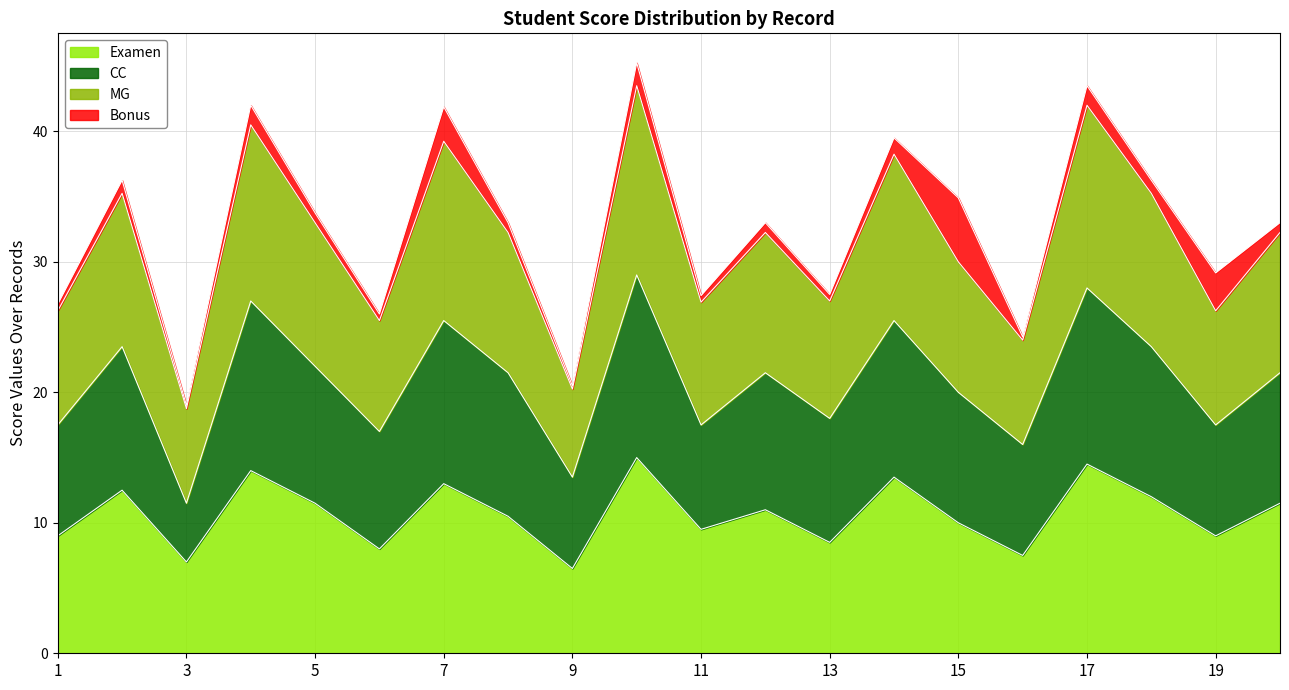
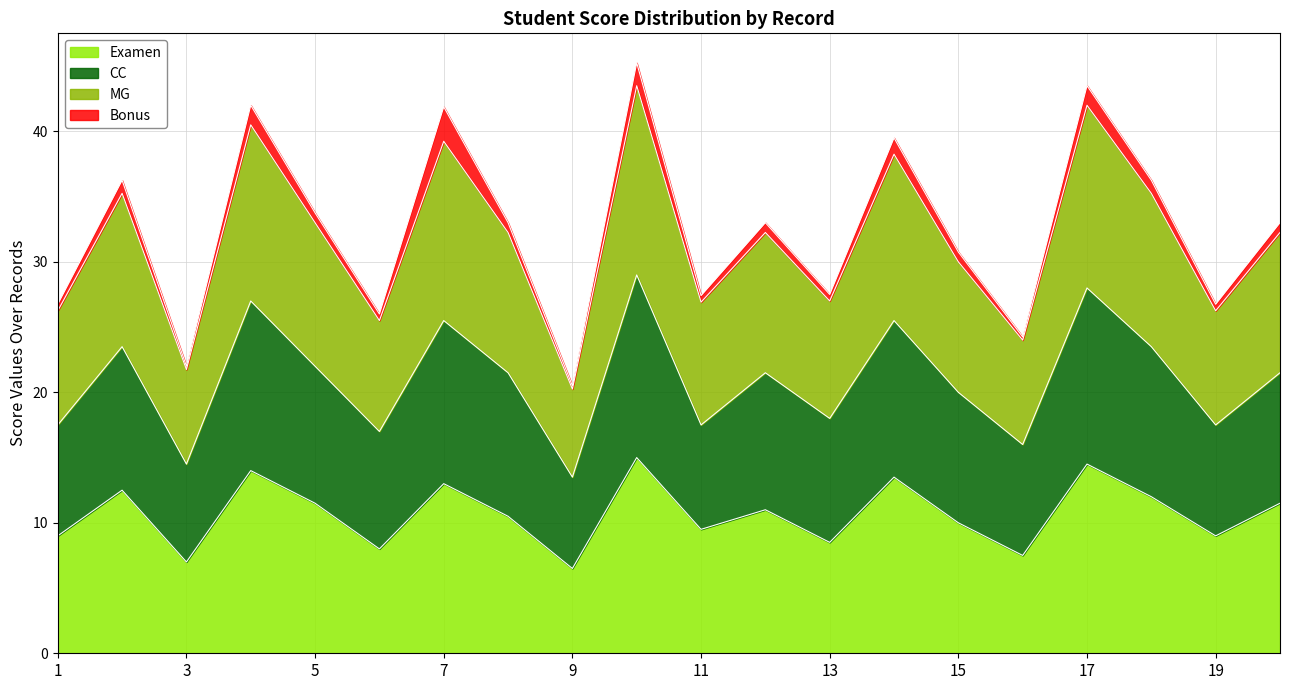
  {
    "CC": {
      "1": 8.5,
-     "3": 4.5,
+     "3": 7.5,
      "5": 10.5,
      "7": 12.5,
      "9": 7.0,
      "11": 8.0,
      "13": 9.5,
      "15": 10.0,
      "17": 13.5,
      "19": 8.5
    },
    "Bonus": {
      "1": 0.5,
      "3": 0.3,
      "5": 0.8,
      "7": 2.6,
      "9": 0.3,
      "11": 0.5,
      "13": 0.5,
-     "15": 4.9,
+     "15": 0.8,
      "17": 1.5,
-     "19": 2.9
+     "19": 0.5
    }
  }
